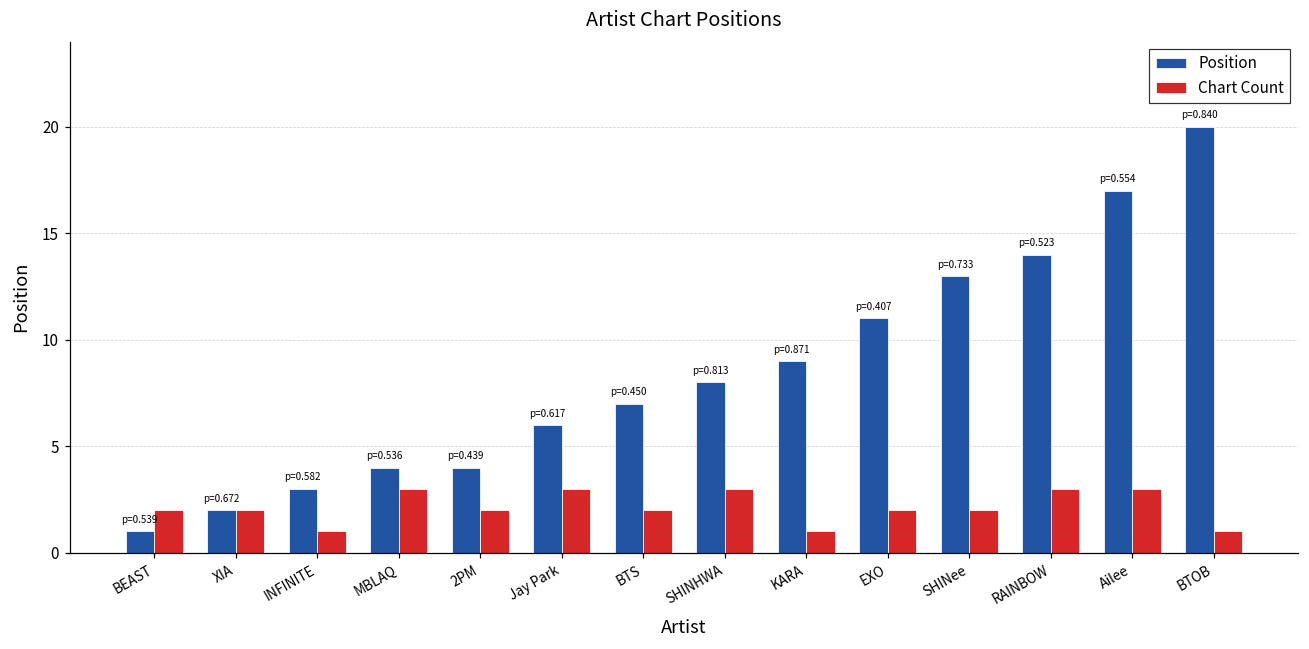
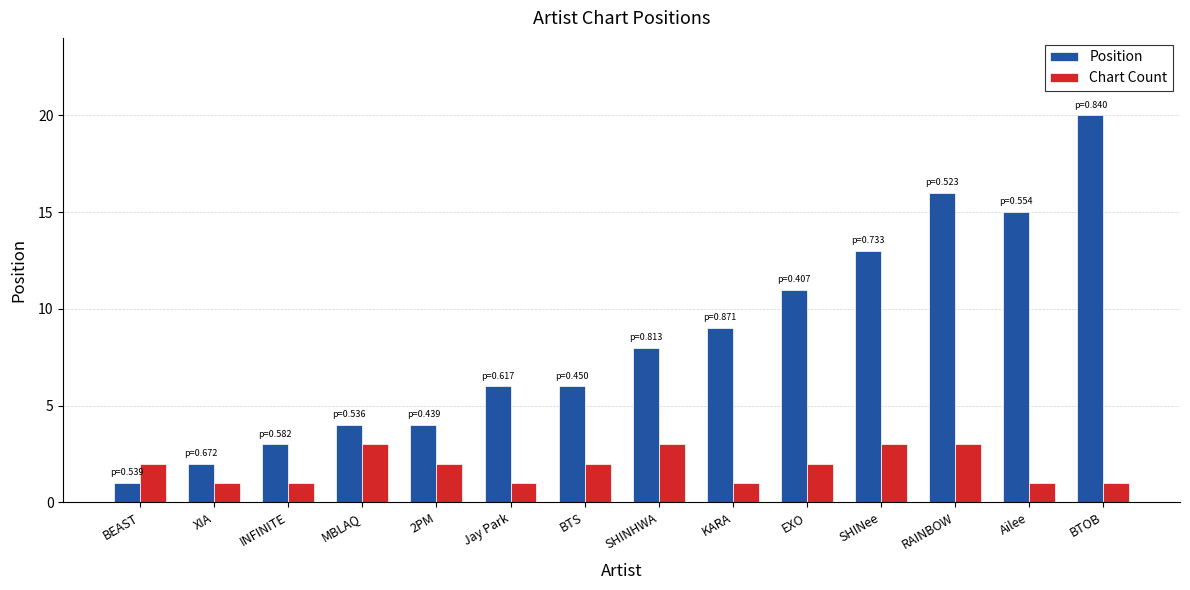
  {
    "Position": {
-     "BTS": 7,
-     "RAINBOW": 14,
-     "Ailee": 17
+     "BTS": 6,
+     "RAINBOW": 16,
+     "Ailee": 15
    },
    "Chart Count": {
      "BEAST": 2,
-     "XIA": 2,
+     "XIA": 1,
      "INFINITE": 1,
      "MBLAQ": 3,
      "2PM": 2,
-     "Jay Park": 3,
+     "Jay Park": 1,
      "BTS": 2,
      "SHINHWA": 3,
      "KARA": 1,
      "EXO": 2,
-     "SHINee": 2,
+     "SHINee": 3,
      "RAINBOW": 3,
-     "Ailee": 3,
+     "Ailee": 1,
      "BTOB": 1
    }
  }
